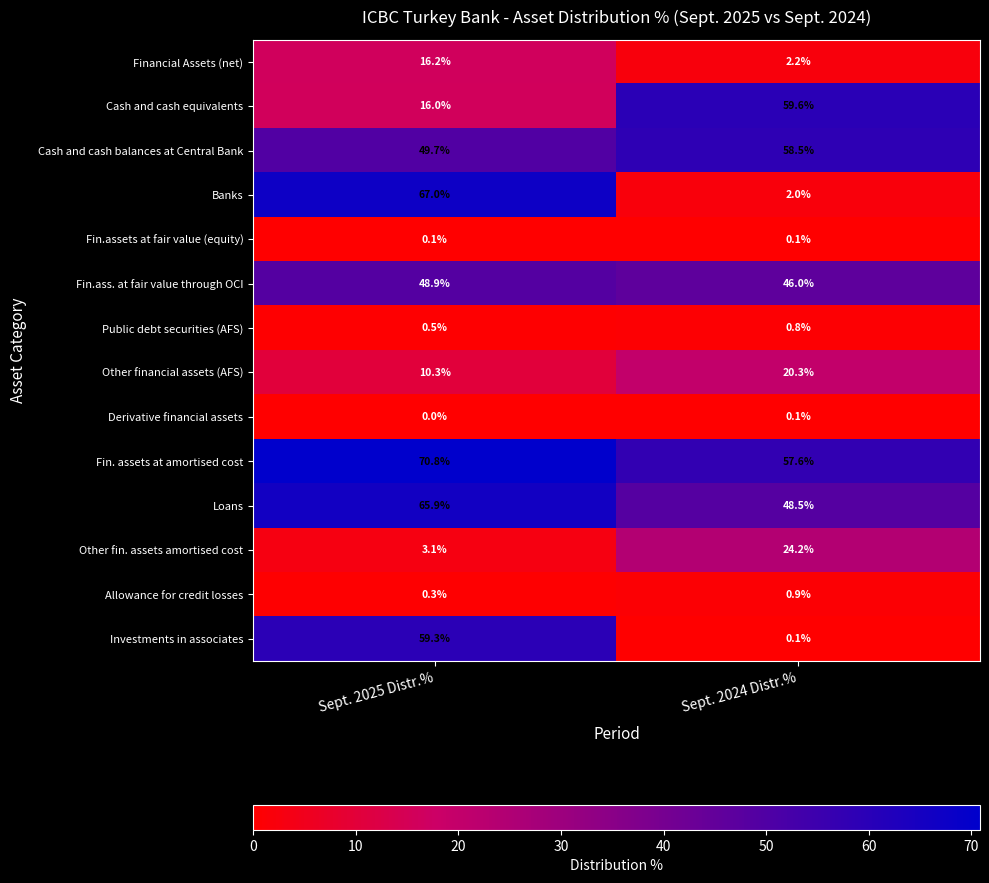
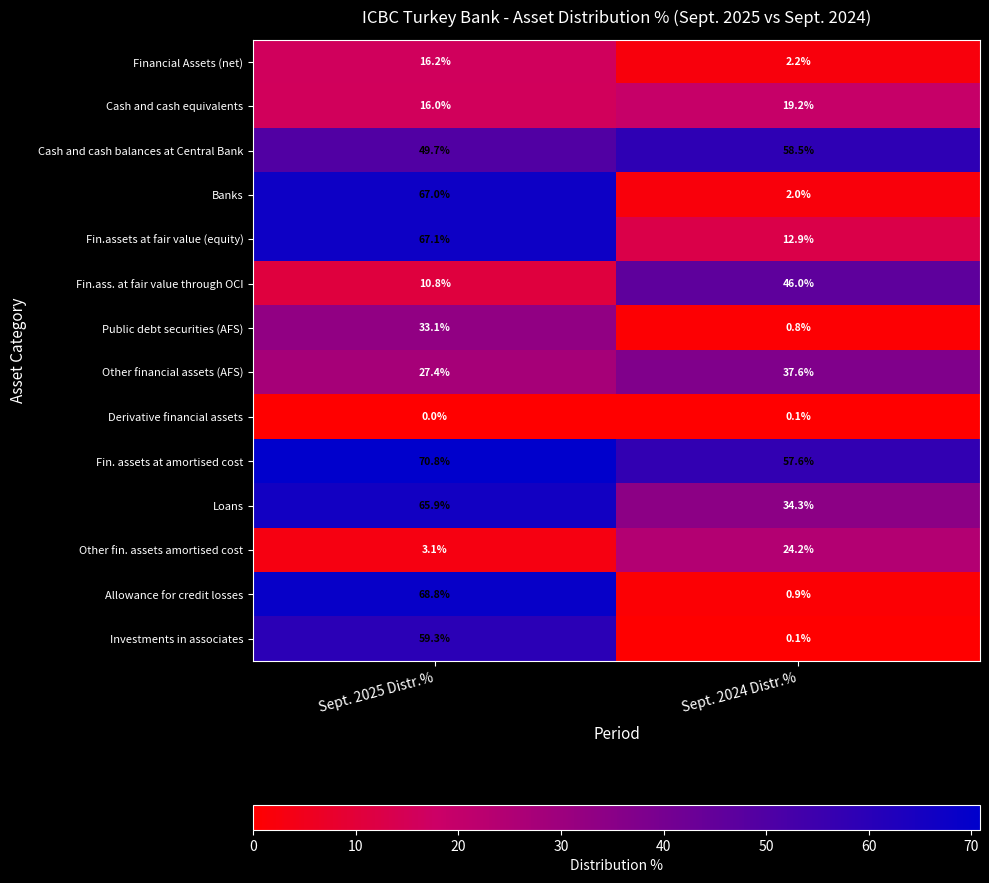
  {
    "Financial Assets (net)": {
      "Sept. 2025 Distr.%": "16.2%",
      "Sept. 2024 Distr.%": "2.2%"
    },
    "Cash and cash equivalents": {
      "Sept. 2025 Distr.%": "16.0%",
-     "Sept. 2024 Distr.%": "59.6%"
+     "Sept. 2024 Distr.%": "19.2%"
    },
    "Cash and cash balances at Central Bank": {
      "Sept. 2025 Distr.%": "49.7%",
      "Sept. 2024 Distr.%": "58.5%"
    },
    "Banks": {
      "Sept. 2025 Distr.%": "67.0%",
      "Sept. 2024 Distr.%": "2.0%"
    },
    "Fin.assets at fair value (equity)": {
-     "Sept. 2025 Distr.%": "0.1%",
-     "Sept. 2024 Distr.%": "0.1%"
+     "Sept. 2025 Distr.%": "67.1%",
+     "Sept. 2024 Distr.%": "12.9%"
    },
    "Fin.ass. at fair value through OCI": {
-     "Sept. 2025 Distr.%": "48.9%",
+     "Sept. 2025 Distr.%": "10.8%",
      "Sept. 2024 Distr.%": "46.0%"
    },
    "Public debt securities (AFS)": {
-     "Sept. 2025 Distr.%": "0.5%",
+     "Sept. 2025 Distr.%": "33.1%",
      "Sept. 2024 Distr.%": "0.8%"
    },
    "Other financial assets (AFS)": {
-     "Sept. 2025 Distr.%": "10.3%",
-     "Sept. 2024 Distr.%": "20.3%"
+     "Sept. 2025 Distr.%": "27.4%",
+     "Sept. 2024 Distr.%": "37.6%"
    },
    "Derivative financial assets": {
      "Sept. 2025 Distr.%": "0.0%",
      "Sept. 2024 Distr.%": "0.1%"
    },
    "Fin. assets at amortised cost": {
      "Sept. 2025 Distr.%": "70.8%",
      "Sept. 2024 Distr.%": "57.6%"
    },
    "Loans": {
      "Sept. 2025 Distr.%": "65.9%",
-     "Sept. 2024 Distr.%": "48.5%"
+     "Sept. 2024 Distr.%": "34.3%"
    },
    "Other fin. assets amortised cost": {
      "Sept. 2025 Distr.%": "3.1%",
      "Sept. 2024 Distr.%": "24.2%"
    },
    "Allowance for credit losses": {
-     "Sept. 2025 Distr.%": "0.3%",
+     "Sept. 2025 Distr.%": "68.8%",
      "Sept. 2024 Distr.%": "0.9%"
    },
    "Investments in associates": {
      "Sept. 2025 Distr.%": "59.3%",
      "Sept. 2024 Distr.%": "0.1%"
    }
  }
